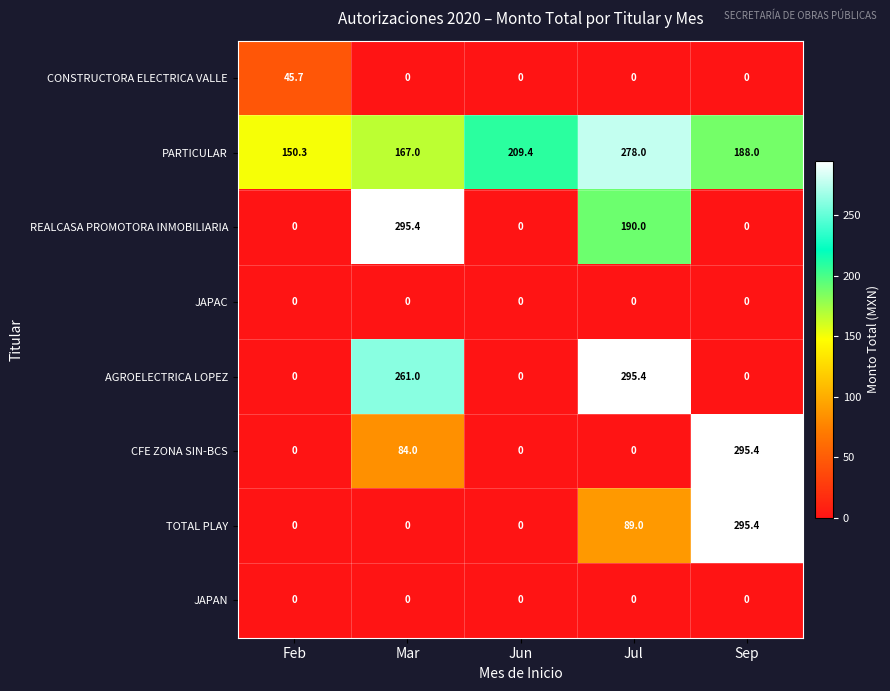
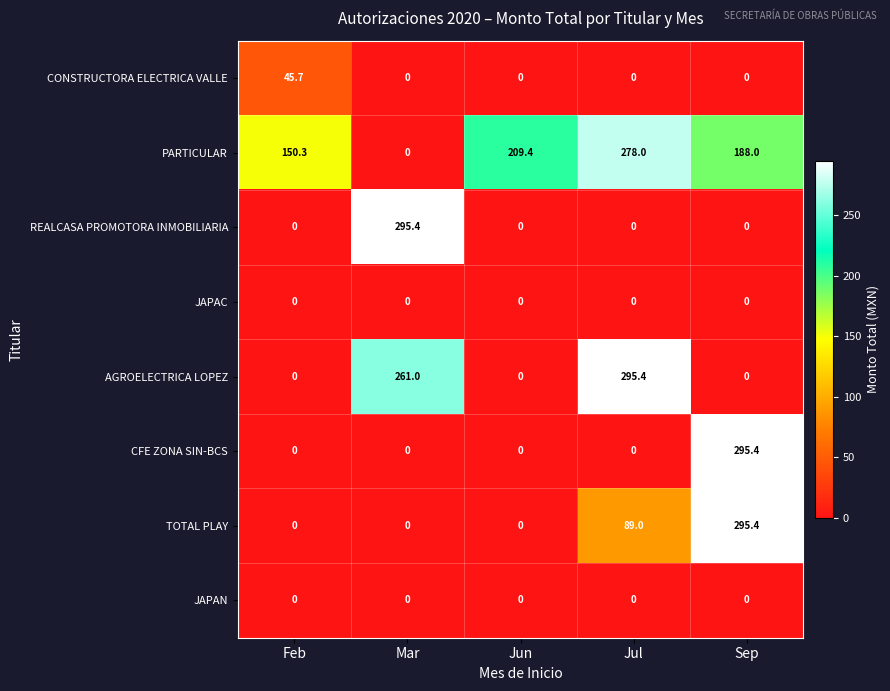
  {
    "CONSTRUCTORA ELECTRICA VALLE": {
      "Feb": 45.7,
      "Mar": 0,
      "Jun": 0,
      "Jul": 0,
      "Sep": 0
    },
    "PARTICULAR": {
      "Feb": 150.3,
-     "Mar": 167.0,
+     "Mar": 0,
      "Jun": 209.4,
      "Jul": 278.0,
      "Sep": 188.0
    },
    "REALCASA PROMOTORA INMOBILIARIA": {
      "Feb": 0,
      "Mar": 295.4,
      "Jun": 0,
-     "Jul": 190.0,
+     "Jul": 0,
      "Sep": 0
    },
    "JAPAC": {
      "Feb": 0,
      "Mar": 0,
      "Jun": 0,
      "Jul": 0,
      "Sep": 0
    },
    "AGROELECTRICA LOPEZ": {
      "Feb": 0,
      "Mar": 261.0,
      "Jun": 0,
      "Jul": 295.4,
      "Sep": 0
    },
    "CFE ZONA SIN-BCS": {
      "Feb": 0,
-     "Mar": 84.0,
+     "Mar": 0,
      "Jun": 0,
      "Jul": 0,
      "Sep": 295.4
    },
    "TOTAL PLAY": {
      "Feb": 0,
      "Mar": 0,
      "Jun": 0,
      "Jul": 89.0,
      "Sep": 295.4
    },
    "JAPAN": {
      "Feb": 0,
      "Mar": 0,
      "Jun": 0,
      "Jul": 0,
      "Sep": 0
    }
  }
